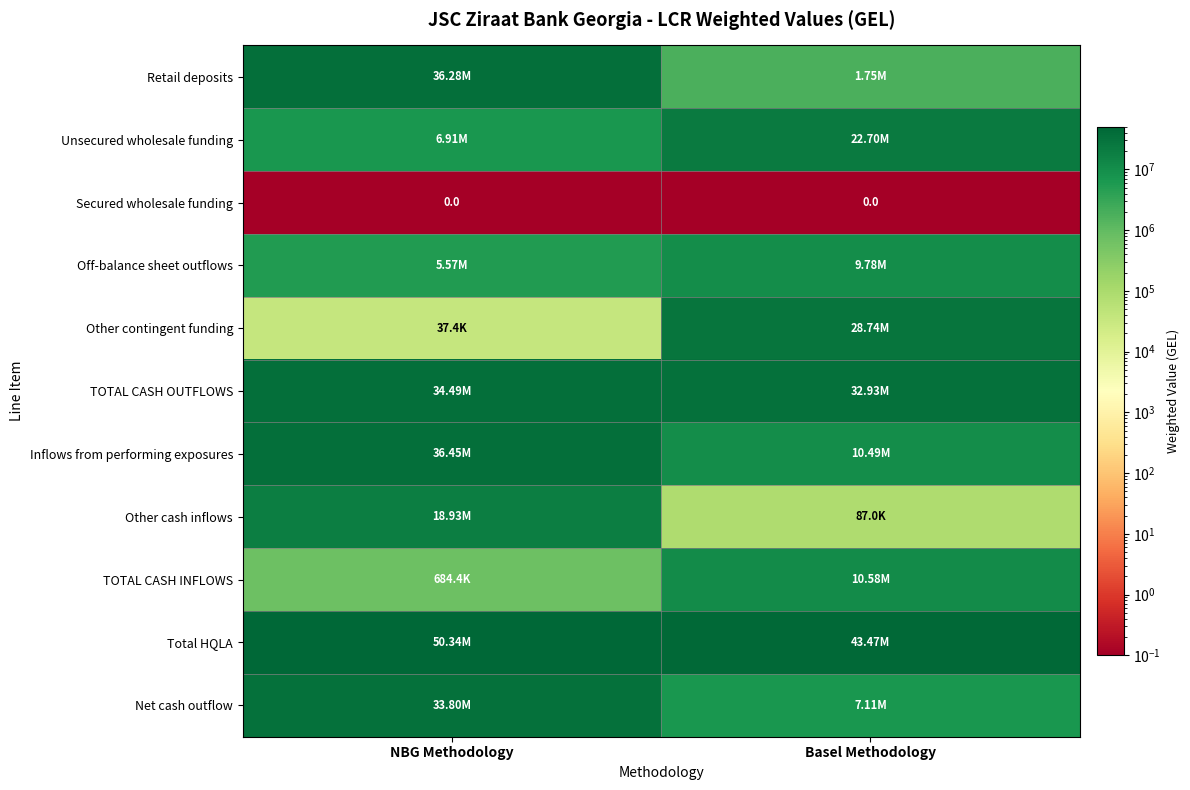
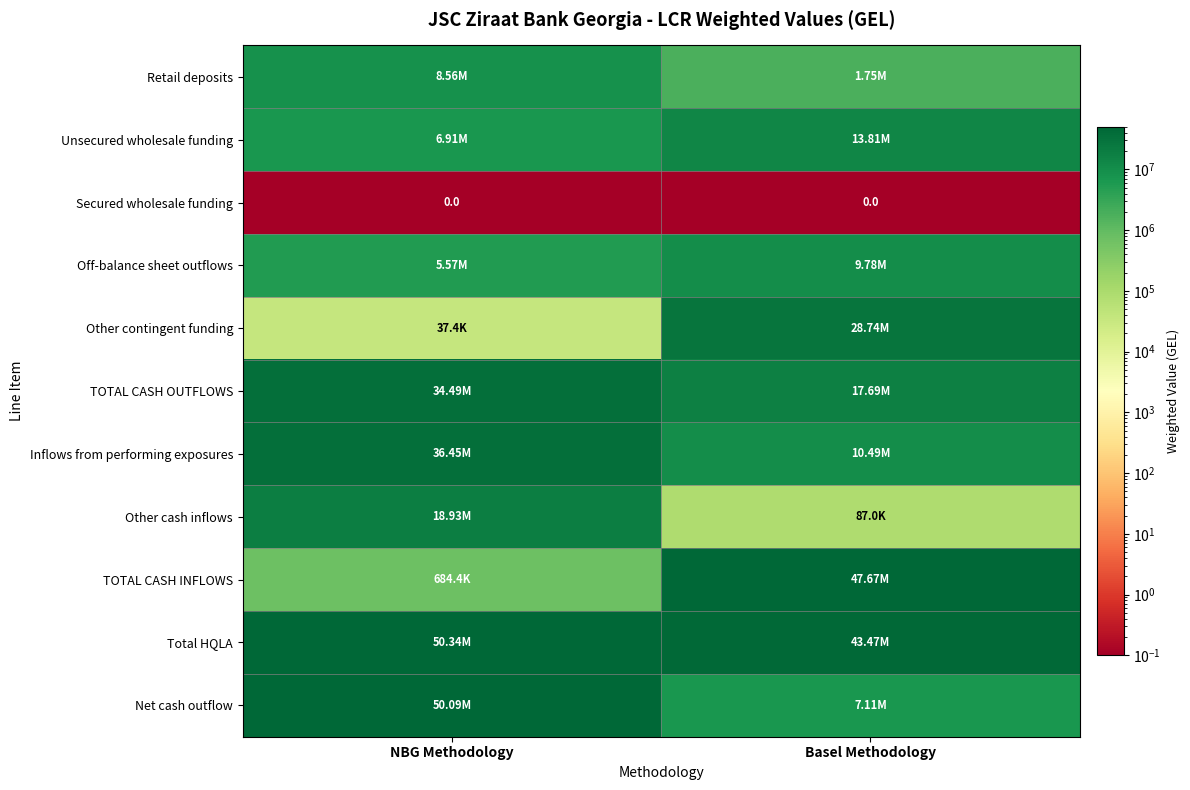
  {
    "Retail deposits": {
-     "NBG Methodology": "36.28M",
+     "NBG Methodology": "8.56M",
      "Basel Methodology": "1.75M"
    },
    "Unsecured wholesale funding": {
      "NBG Methodology": "6.91M",
-     "Basel Methodology": "22.70M"
+     "Basel Methodology": "13.81M"
    },
    "Secured wholesale funding": {
      "NBG Methodology": "0.0",
      "Basel Methodology": "0.0"
    },
    "Off-balance sheet outflows": {
      "NBG Methodology": "5.57M",
      "Basel Methodology": "9.78M"
    },
    "Other contingent funding": {
      "NBG Methodology": "37.4K",
      "Basel Methodology": "28.74M"
    },
    "TOTAL CASH OUTFLOWS": {
      "NBG Methodology": "34.49M",
-     "Basel Methodology": "32.93M"
+     "Basel Methodology": "17.69M"
    },
    "Inflows from performing exposures": {
      "NBG Methodology": "36.45M",
      "Basel Methodology": "10.49M"
    },
    "Other cash inflows": {
      "NBG Methodology": "18.93M",
      "Basel Methodology": "87.0K"
    },
    "TOTAL CASH INFLOWS": {
      "NBG Methodology": "684.4K",
-     "Basel Methodology": "10.58M"
+     "Basel Methodology": "47.67M"
    },
    "Total HQLA": {
      "NBG Methodology": "50.34M",
      "Basel Methodology": "43.47M"
    },
    "Net cash outflow": {
-     "NBG Methodology": "33.80M",
+     "NBG Methodology": "50.09M",
      "Basel Methodology": "7.11M"
    }
  }
